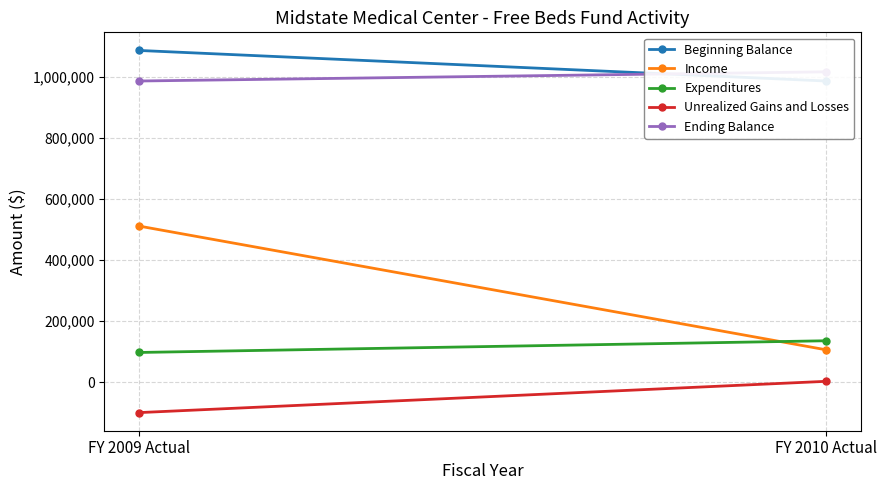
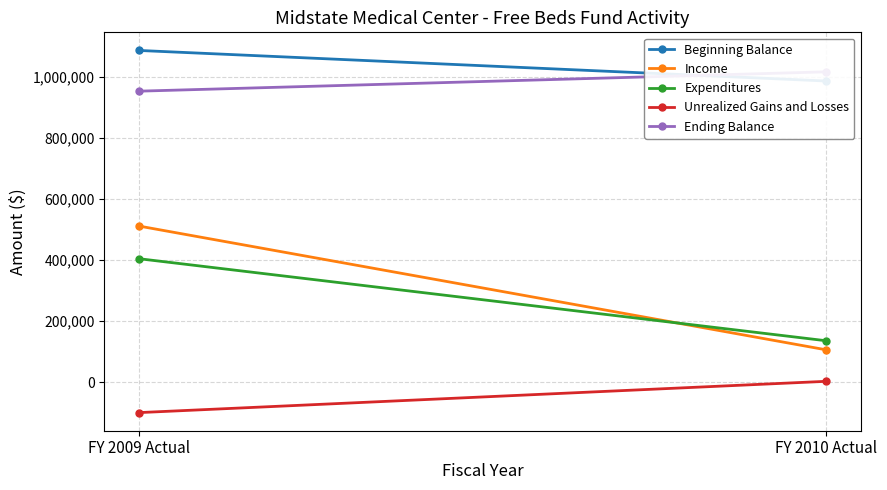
  {
    "Beginning Balance": {
      "FY 2009 Actual": "1,090,000"
    },
    "Income": {
      "FY 2009 Actual": "510,000",
      "FY 2010 Actual": "110,000"
    },
    "Expenditures": {
-     "FY 2009 Actual": "100,000",
+     "FY 2009 Actual": "400,000",
      "FY 2010 Actual": "140,000"
    },
    "Unrealized Gains and Losses": {
      "FY 2009 Actual": "-100,000",
      "FY 2010 Actual": "0"
    },
    "Ending Balance": {
-     "FY 2009 Actual": "990,000"
+     "FY 2009 Actual": "950,000"
    }
  }
